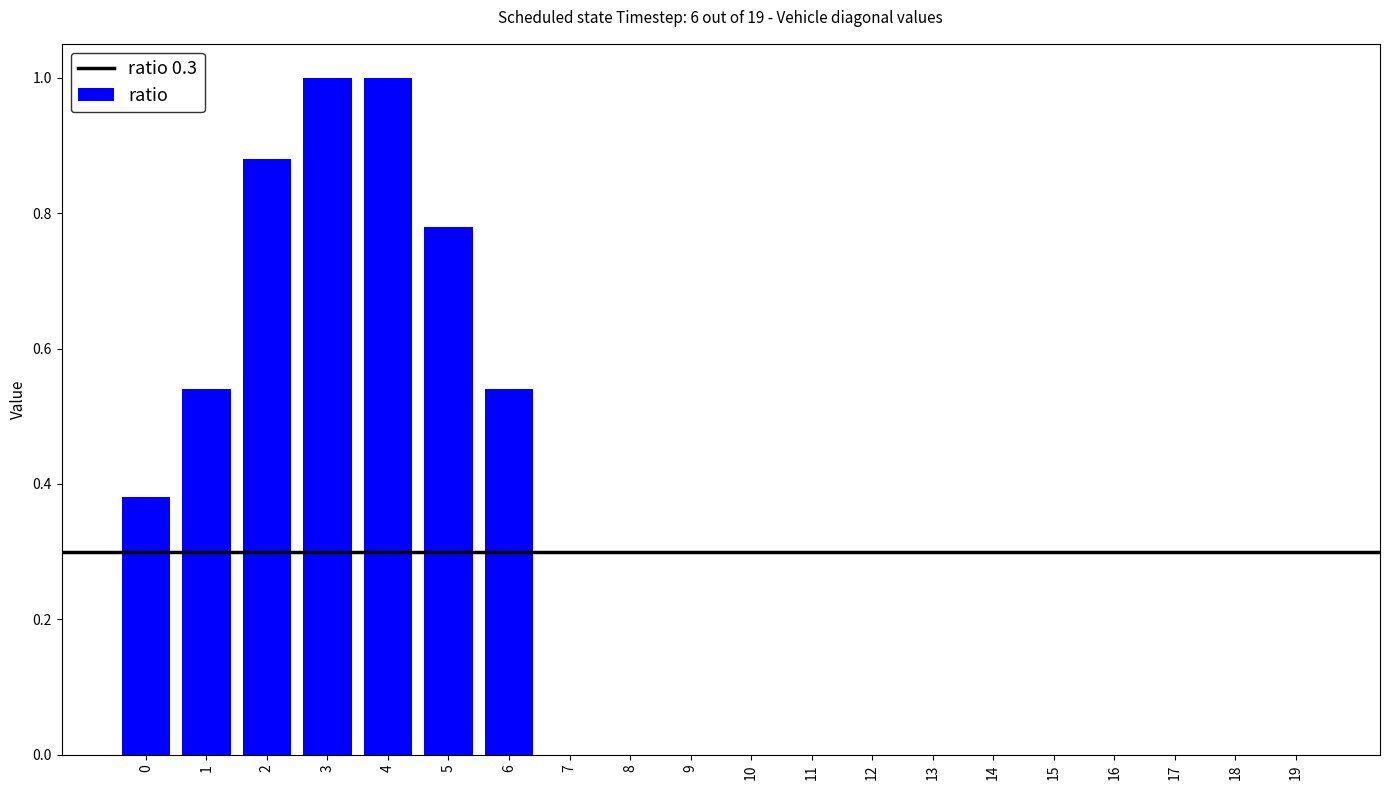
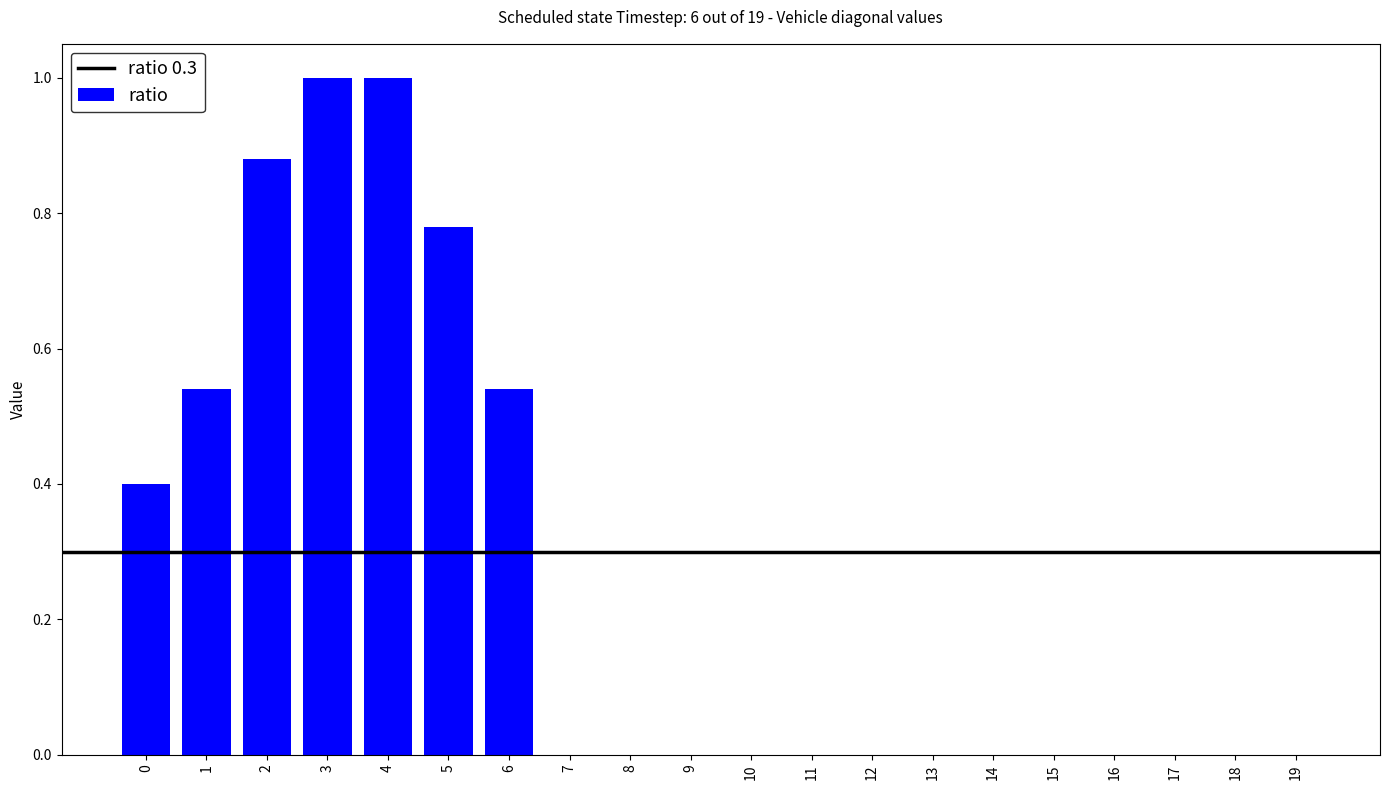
  {
-   "0": 0.38,
+   "0": 0.40,
    "1": 0.54,
    "2": 0.88,
    "3": 1.00,
    "4": 1.00,
    "5": 0.78,
    "6": 0.54,
    "7": 0.00,
    "8": 0.00,
    "9": 0.00,
    "10": 0.00,
    "11": 0.00,
    "12": 0.00,
    "13": 0.00,
    "14": 0.00,
    "15": 0.00,
    "16": 0.00,
    "17": 0.00,
    "18": 0.00,
    "19": 0.00
  }
